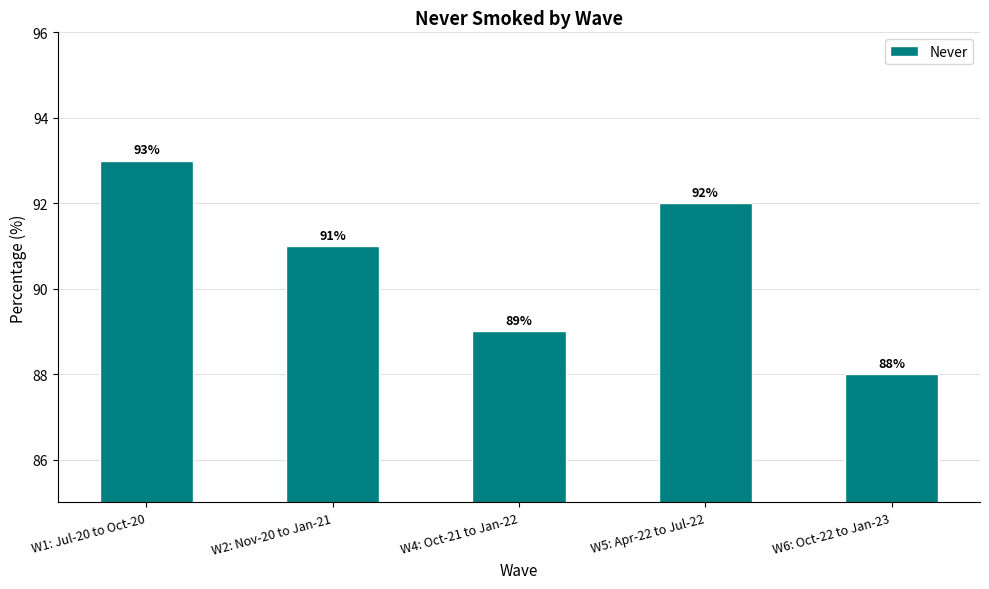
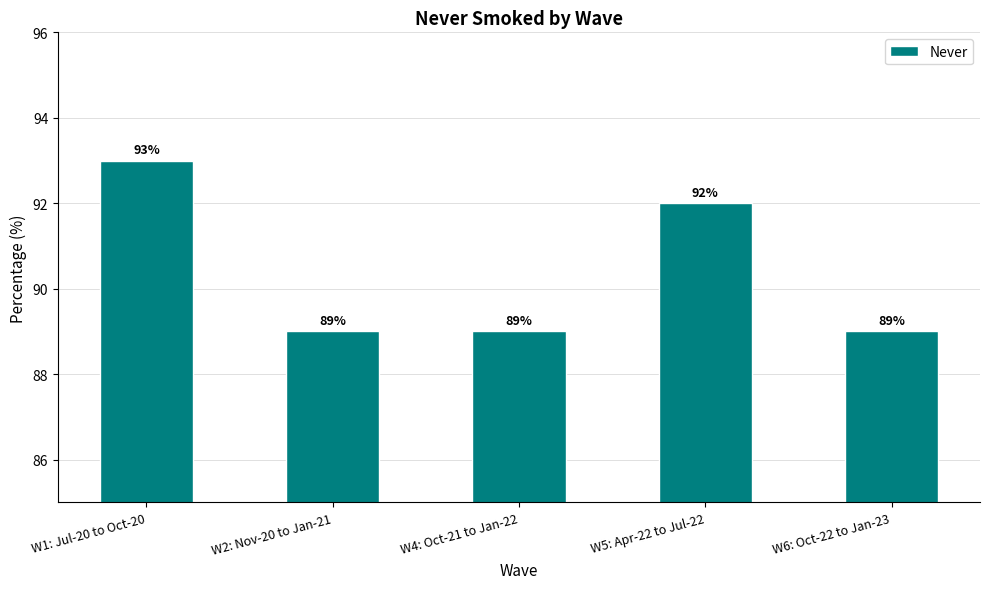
  {
    "W1: Jul-20 to Oct-20": "93%",
-   "W2: Nov-20 to Jan-21": "91%",
+   "W2: Nov-20 to Jan-21": "89%",
    "W4: Oct-21 to Jan-22": "89%",
    "W5: Apr-22 to Jul-22": "92%",
-   "W6: Oct-22 to Jan-23": "88%"
+   "W6: Oct-22 to Jan-23": "89%"
  }
